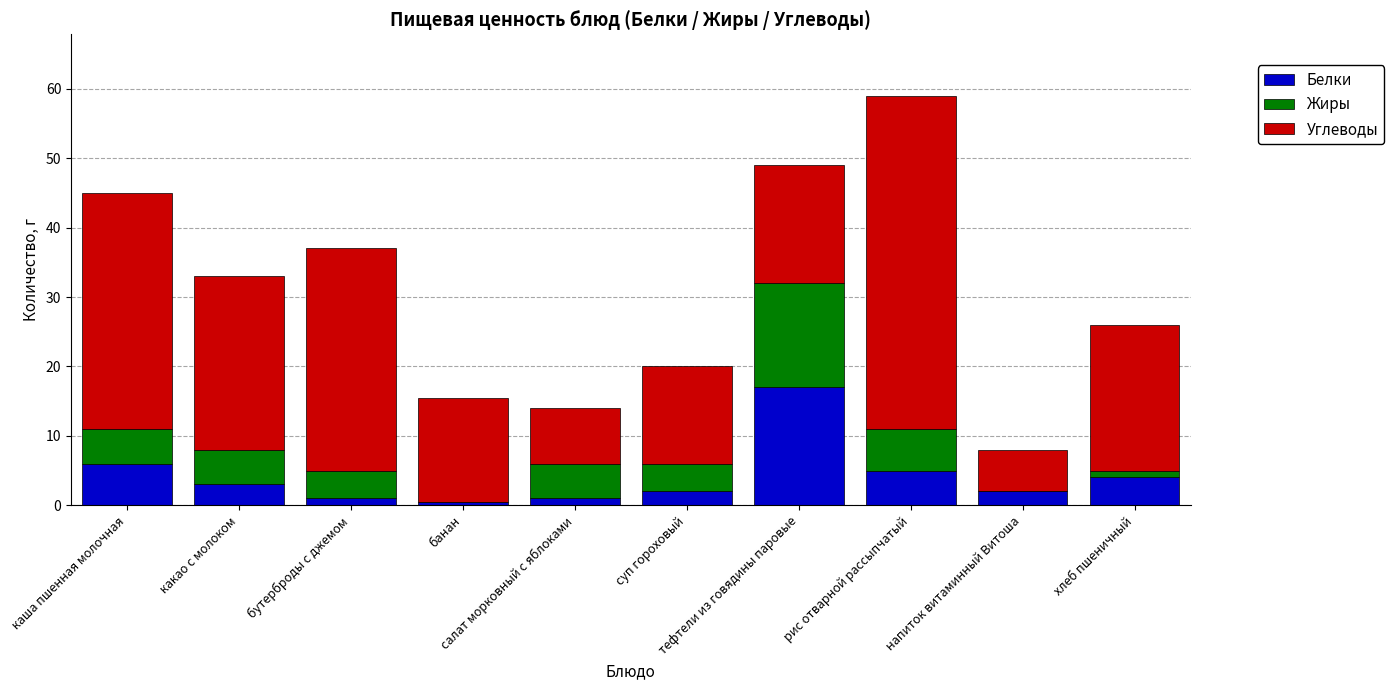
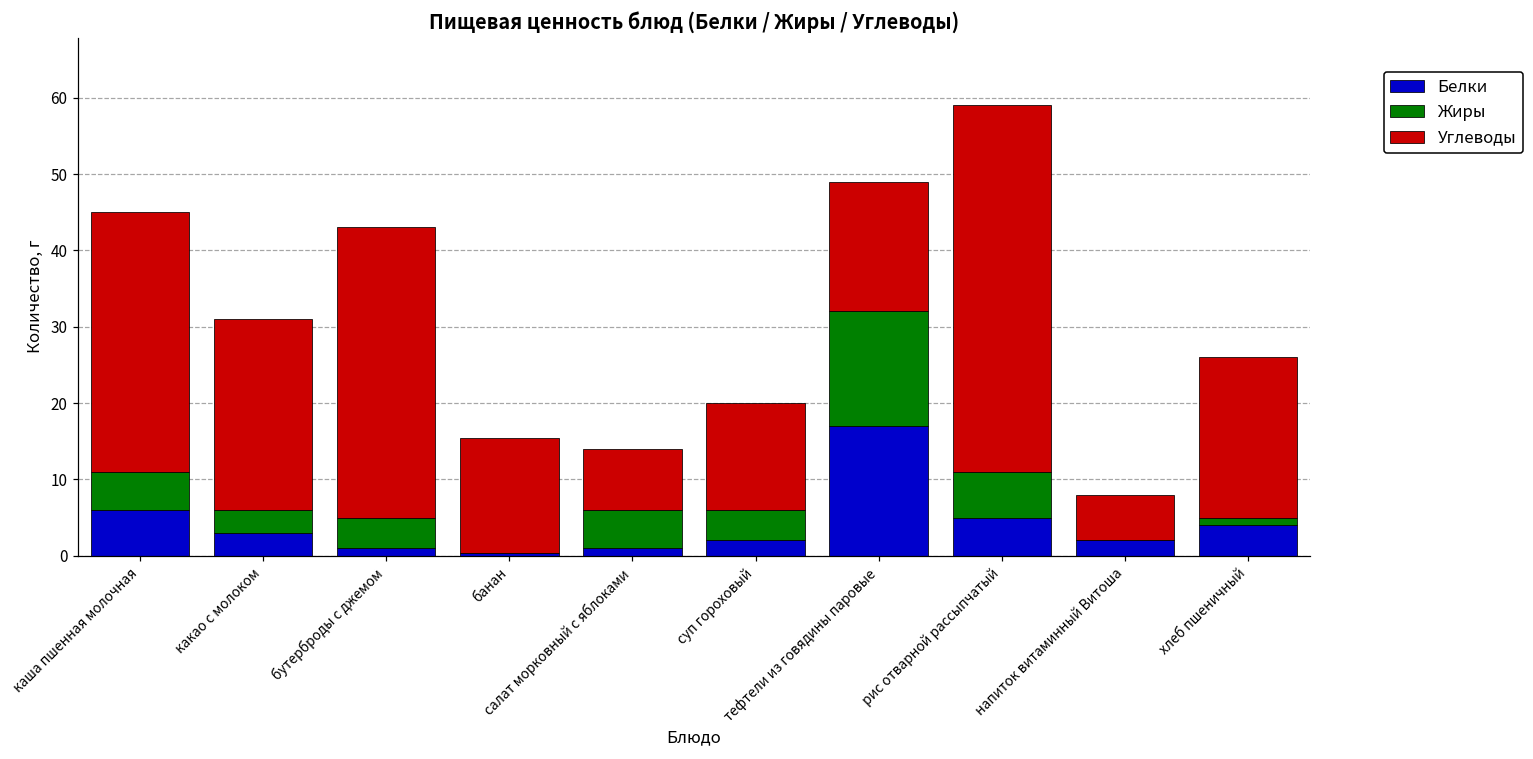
  {
    "Белки": {
      "каша пшенная молочная": 6,
      "какао с молоком": 3,
      "бутерброды с джемом": 1,
      "банан": 0,
      "салат морковный с яблоками": 1,
      "суп гороховый": 2,
      "тефтели из говядины паровые": 17,
      "рис отварной рассыпчатый": 5,
      "напиток витаминный Витоша": 2,
      "хлеб пшеничный": 4
    },
    "Жиры": {
      "каша пшенная молочная": 5,
-     "какао с молоком": 5,
+     "какао с молоком": 3,
      "бутерброды с джемом": 4,
      "банан": 0,
      "салат морковный с яблоками": 5,
      "суп гороховый": 4,
      "тефтели из говядины паровые": 15,
      "рис отварной рассыпчатый": 6,
      "напиток витаминный Витоша": 0,
      "хлеб пшеничный": 1
    },
    "Углеводы": {
      "каша пшенная молочная": 34,
      "какао с молоком": 25,
-     "бутерброды с джемом": 32,
+     "бутерброды с джемом": 38,
      "банан": 15,
      "салат морковный с яблоками": 8,
      "суп гороховый": 14,
      "тефтели из говядины паровые": 17,
      "рис отварной рассыпчатый": 48,
      "напиток витаминный Витоша": 6,
      "хлеб пшеничный": 21
    }
  }
